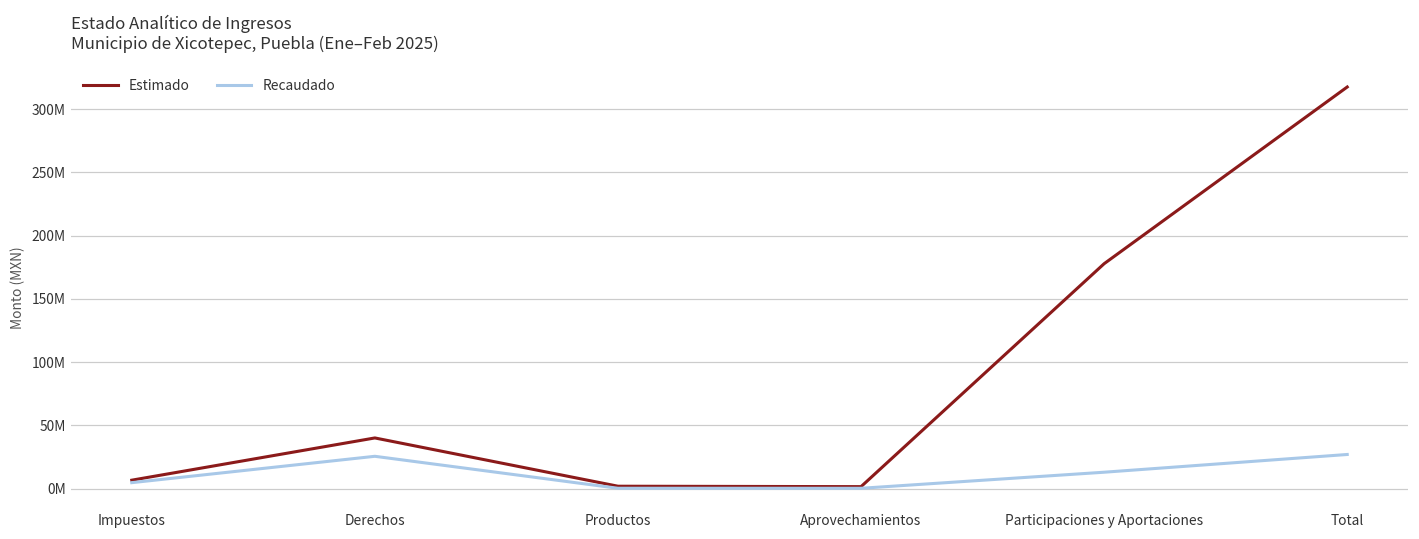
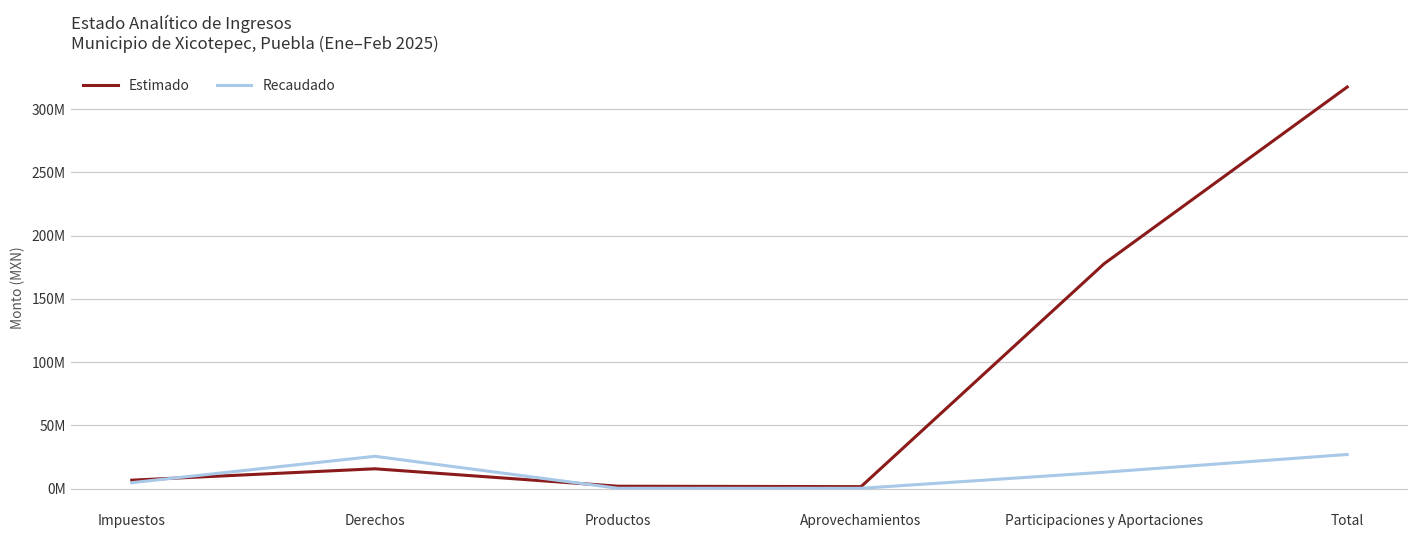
  {
    "Estimado": {
-     "Derechos": 40000000,
+     "Derechos": 16000000,
      "Participaciones y Aportaciones": 178000000,
      "Total": 318000000
    },
    "Recaudado": {
      "Derechos": 26000000,
      "Participaciones y Aportaciones": 13000000,
      "Total": 27000000
    }
  }
